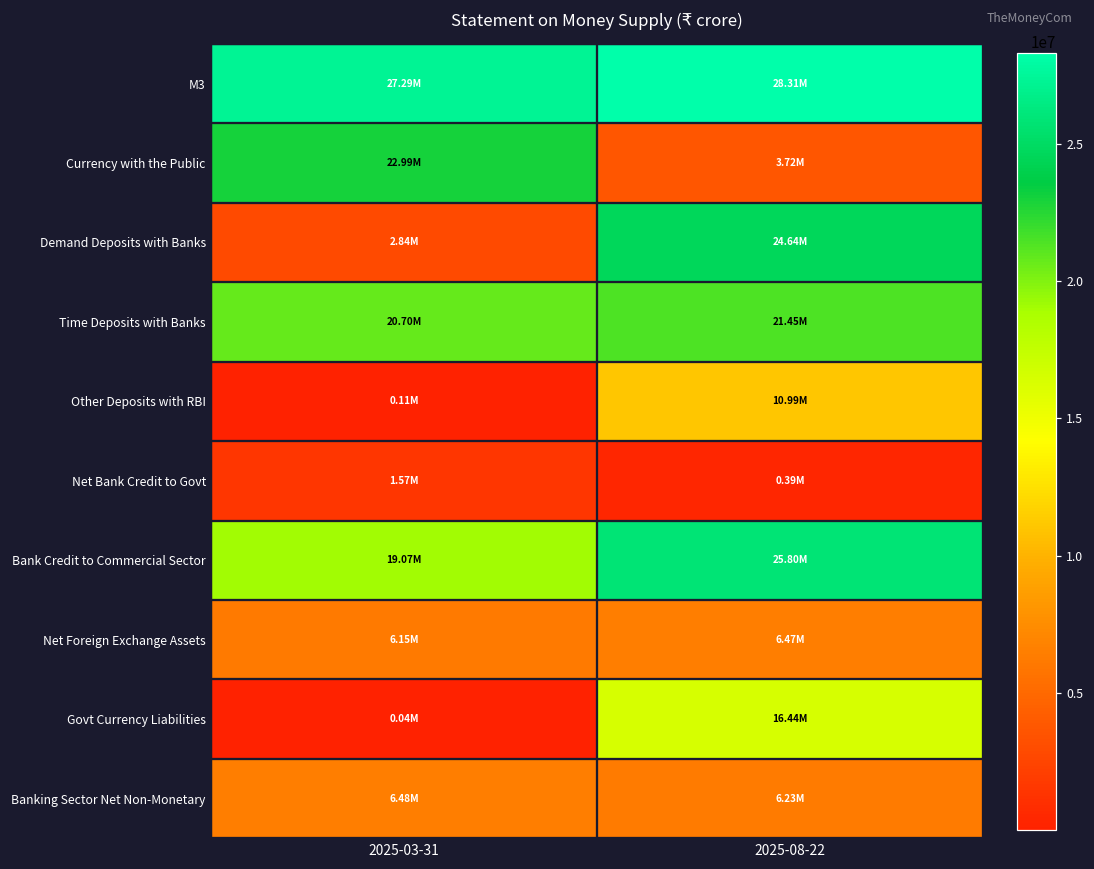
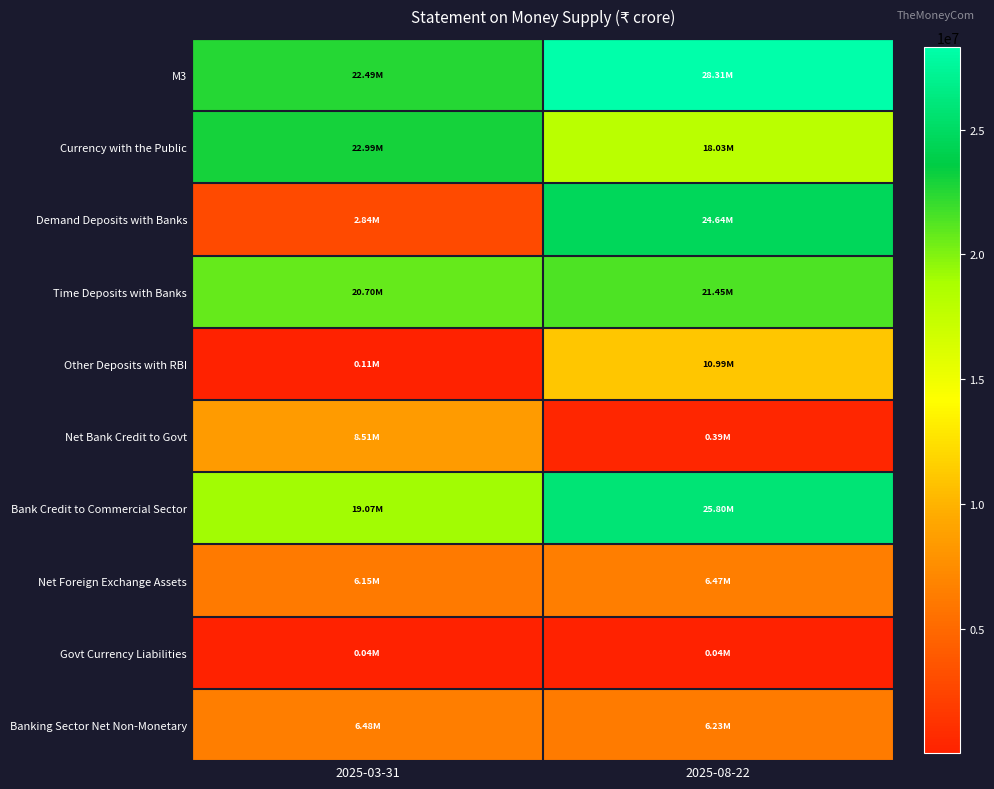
  {
    "M3": {
-     "2025-03-31": "27.29M",
+     "2025-03-31": "22.49M",
      "2025-08-22": "28.31M"
    },
    "Currency with the Public": {
      "2025-03-31": "22.99M",
-     "2025-08-22": "3.72M"
+     "2025-08-22": "18.03M"
    },
    "Demand Deposits with Banks": {
      "2025-03-31": "2.84M",
      "2025-08-22": "24.64M"
    },
    "Time Deposits with Banks": {
      "2025-03-31": "20.70M",
      "2025-08-22": "21.45M"
    },
    "Other Deposits with RBI": {
      "2025-03-31": "0.11M",
      "2025-08-22": "10.99M"
    },
    "Net Bank Credit to Govt": {
-     "2025-03-31": "1.57M",
+     "2025-03-31": "8.51M",
      "2025-08-22": "0.39M"
    },
    "Bank Credit to Commercial Sector": {
      "2025-03-31": "19.07M",
      "2025-08-22": "25.80M"
    },
    "Net Foreign Exchange Assets": {
      "2025-03-31": "6.15M",
      "2025-08-22": "6.47M"
    },
    "Govt Currency Liabilities": {
      "2025-03-31": "0.04M",
-     "2025-08-22": "16.44M"
+     "2025-08-22": "0.04M"
    },
    "Banking Sector Net Non-Monetary": {
      "2025-03-31": "6.48M",
      "2025-08-22": "6.23M"
    }
  }
